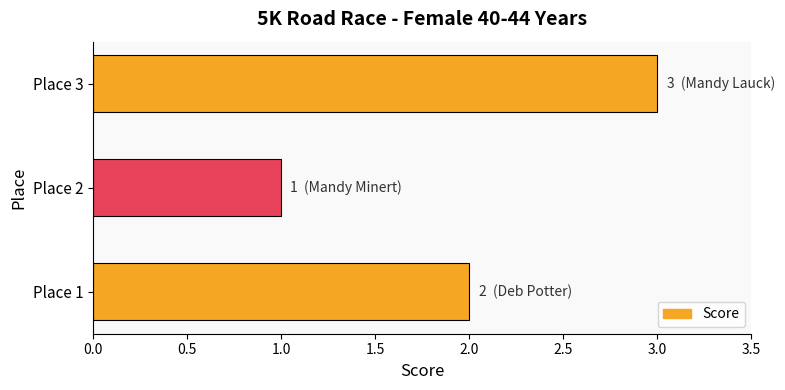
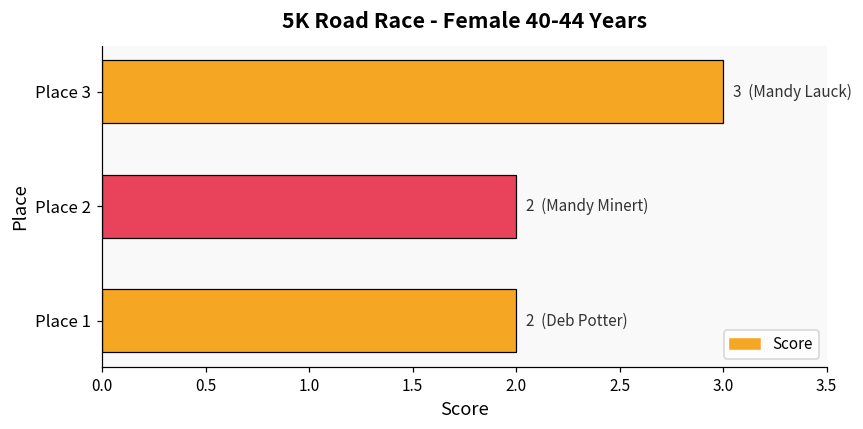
  {
    "Place 3": 3,
-   "Place 2": 1,
+   "Place 2": 2,
    "Place 1": 2
  }
